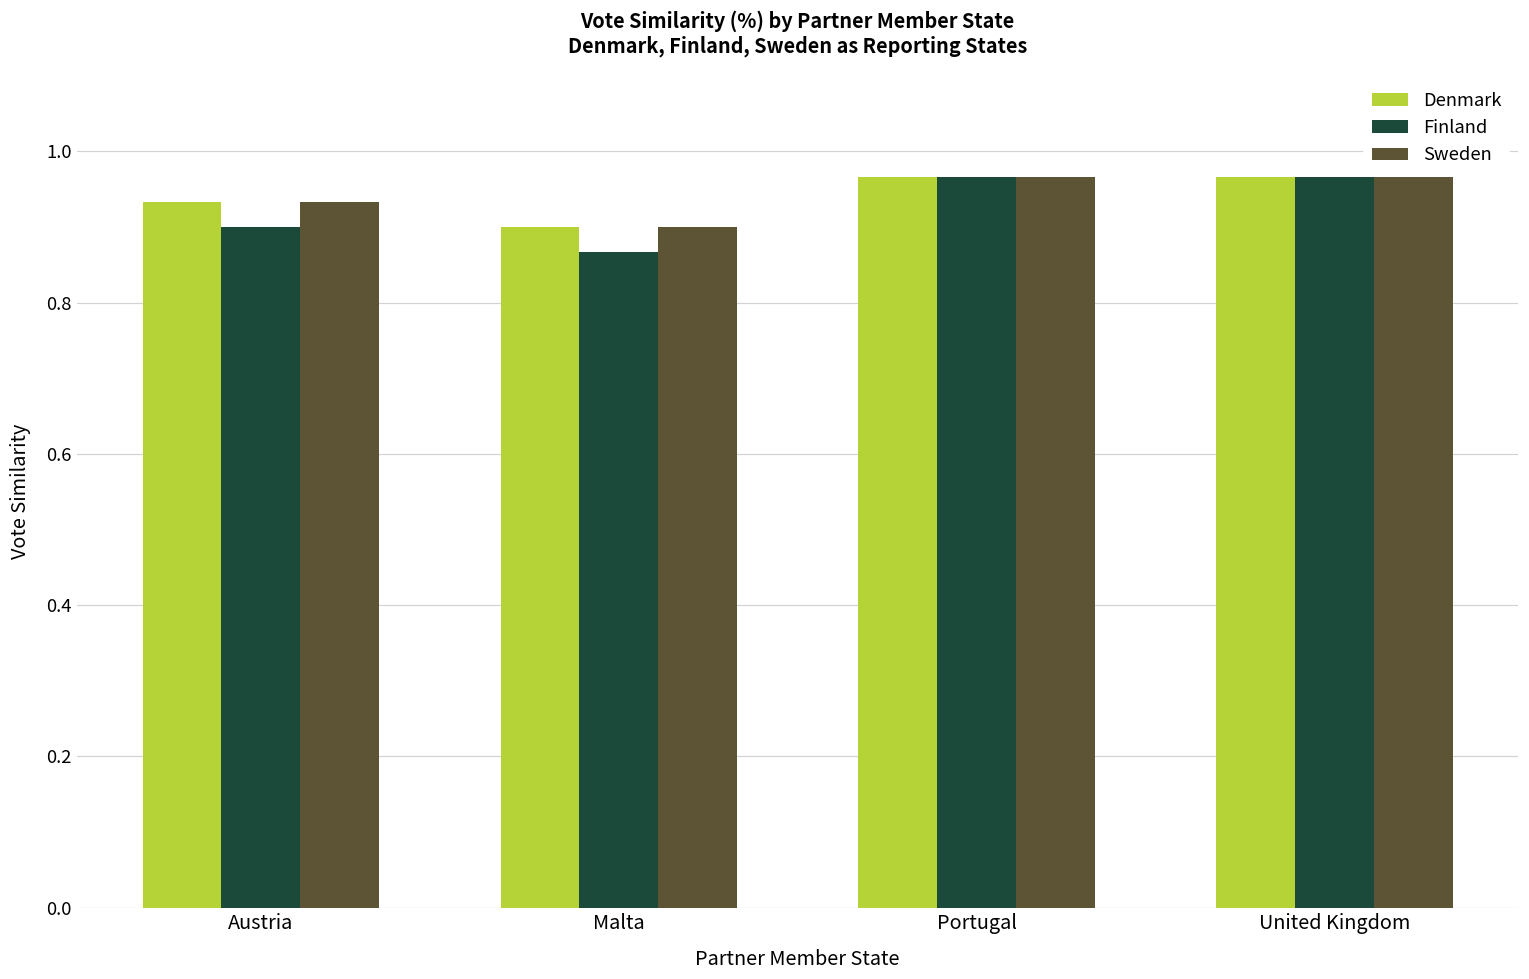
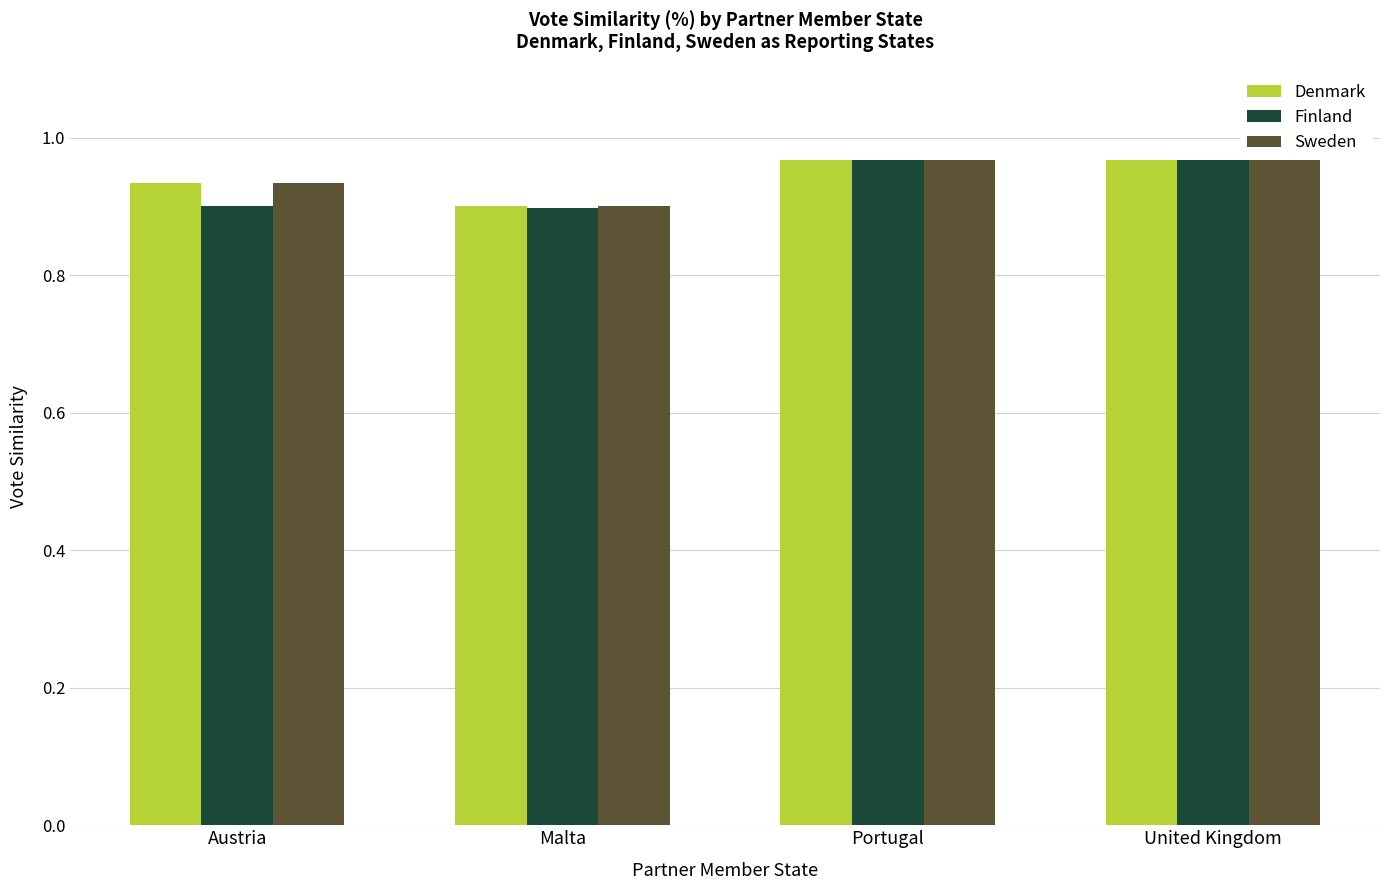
  {
    "Denmark": {
      "Austria": 0.93,
      "Malta": 0.90,
      "Portugal": 0.97,
      "United Kingdom": 0.97
    },
    "Finland": {
      "Austria": 0.90,
-     "Malta": 0.87,
+     "Malta": 0.90,
      "Portugal": 0.97,
      "United Kingdom": 0.97
    },
    "Sweden": {
      "Austria": 0.93,
      "Malta": 0.90,
      "Portugal": 0.97,
      "United Kingdom": 0.97
    }
  }
